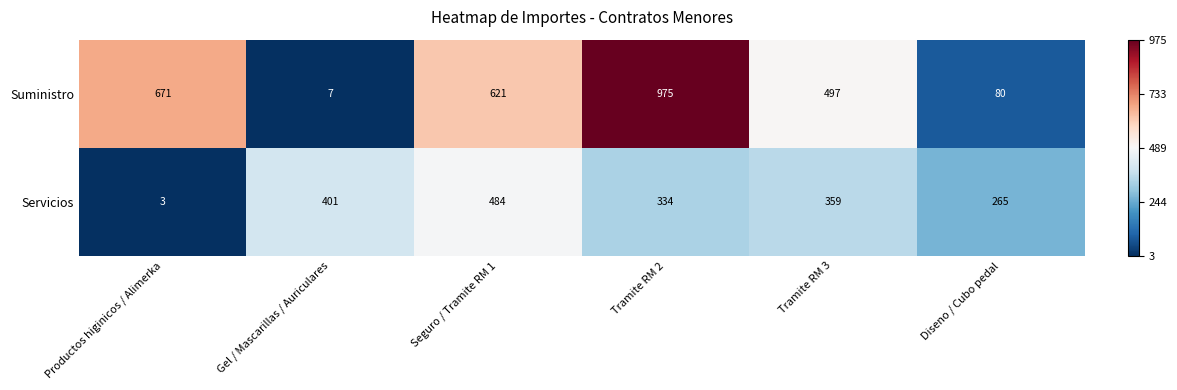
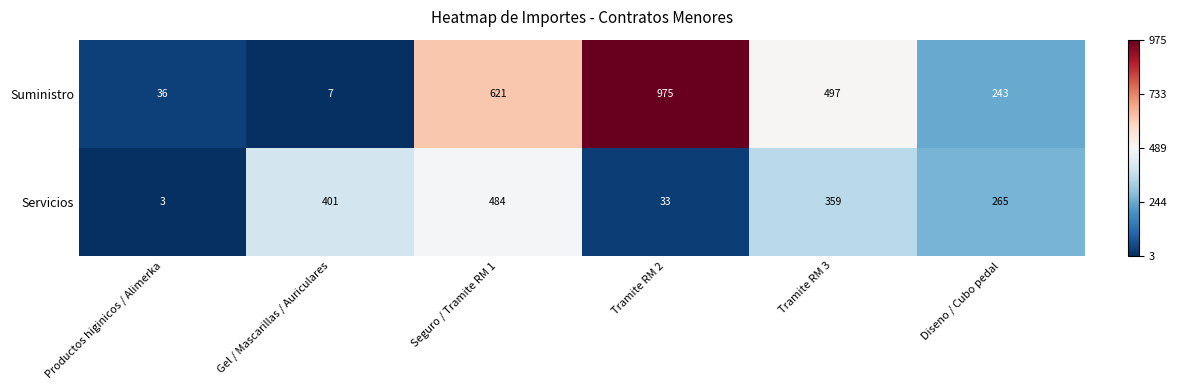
  {
    "Suministro": {
-     "Productos higinicos / Alimerka": 671,
+     "Productos higinicos / Alimerka": 36,
      "Gel / Mascarillas / Auriculares": 7,
      "Seguro / Tramite RM 1": 621,
      "Tramite RM 2": 975,
      "Tramite RM 3": 497,
-     "Diseno / Cubo pedal": 80
+     "Diseno / Cubo pedal": 243
    },
    "Servicios": {
      "Productos higinicos / Alimerka": 3,
      "Gel / Mascarillas / Auriculares": 401,
      "Seguro / Tramite RM 1": 484,
-     "Tramite RM 2": 334,
+     "Tramite RM 2": 33,
      "Tramite RM 3": 359,
      "Diseno / Cubo pedal": 265
    }
  }
